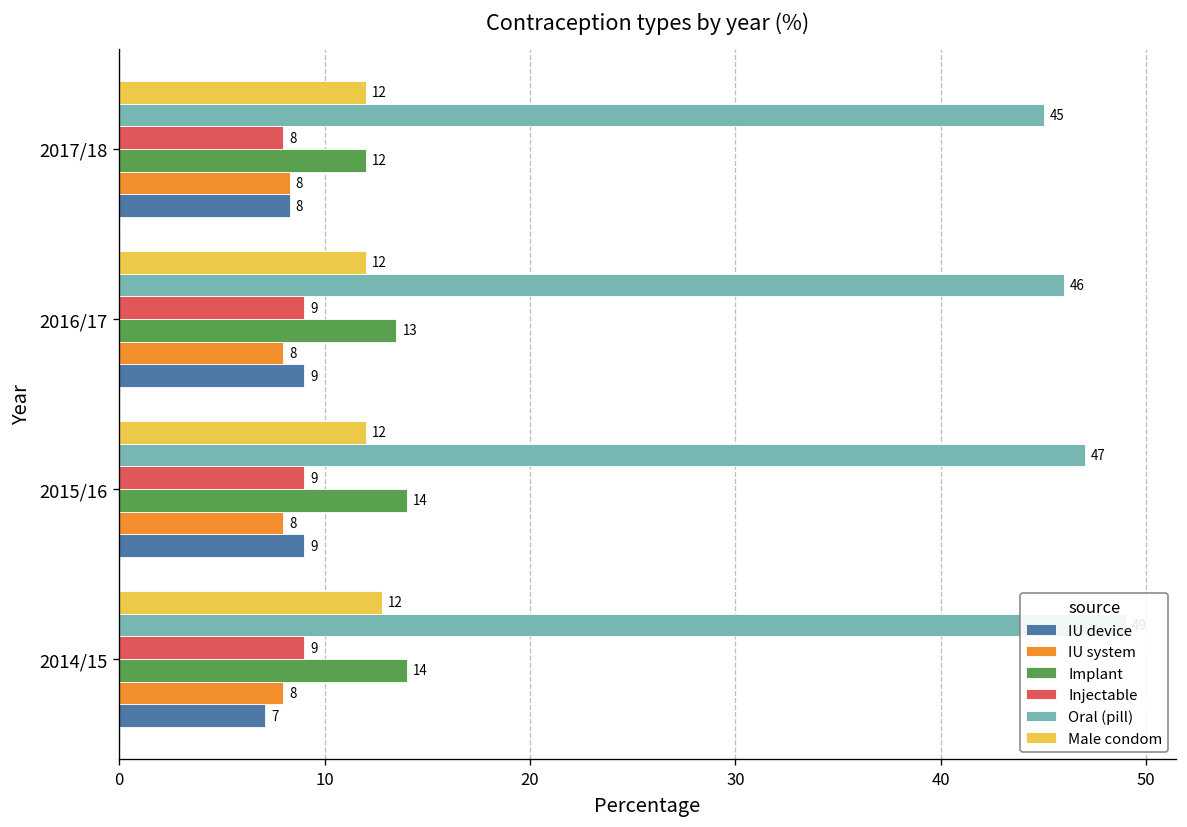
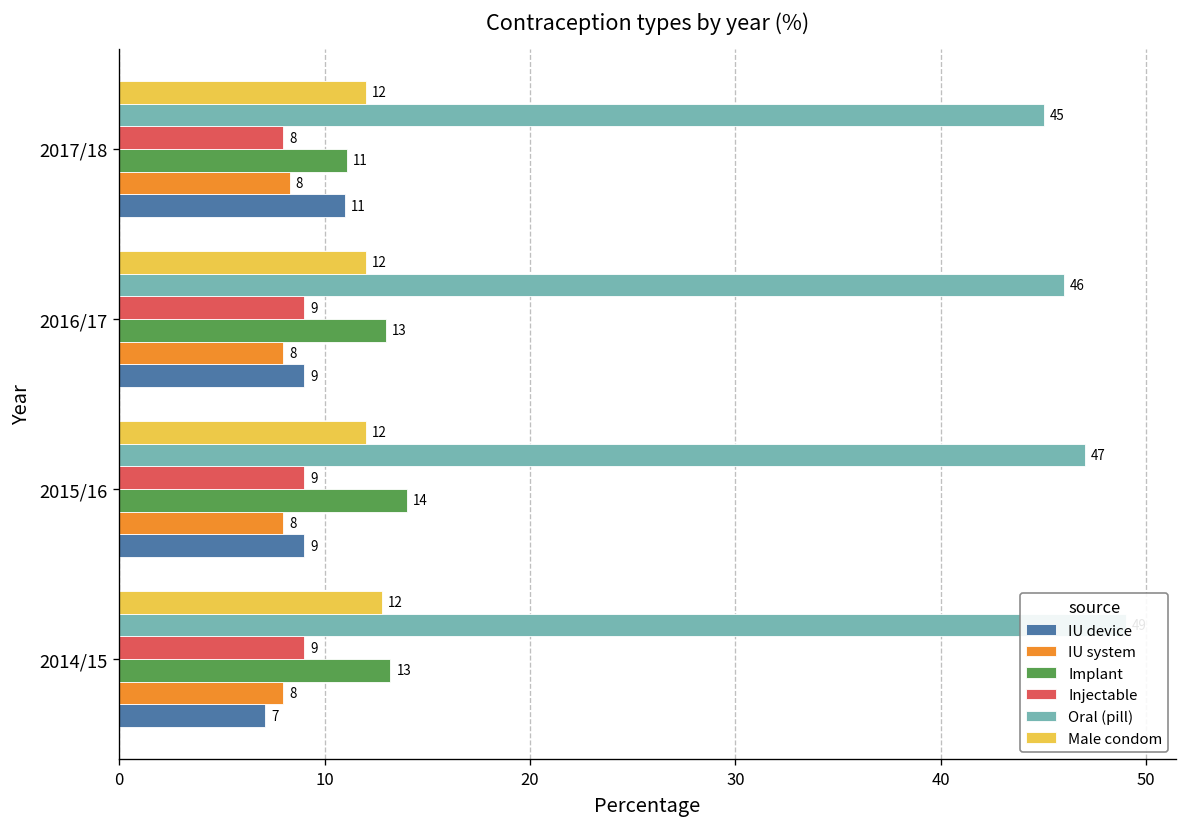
  {
    "IU device": {
-     "2017/18": 8,
+     "2017/18": 11,
      "2016/17": 9,
      "2015/16": 9,
      "2014/15": 7
    },
    "IU system": {
      "2017/18": 8,
      "2016/17": 8,
      "2015/16": 8,
      "2014/15": 8
    },
    "Implant": {
-     "2017/18": 12,
-     "2016/17": 13.5,
+     "2017/18": 11,
+     "2016/17": 13.0,
      "2015/16": 14,
-     "2014/15": 14
+     "2014/15": 13
    },
    "Injectable": {
      "2017/18": 8,
      "2016/17": 9,
      "2015/16": 9,
      "2014/15": 9
    },
    "Oral (pill)": {
      "2017/18": 45,
      "2016/17": 46,
      "2015/16": 47
    },
    "Male condom": {
      "2017/18": 12,
      "2016/17": 12,
      "2015/16": 12
    }
  }
